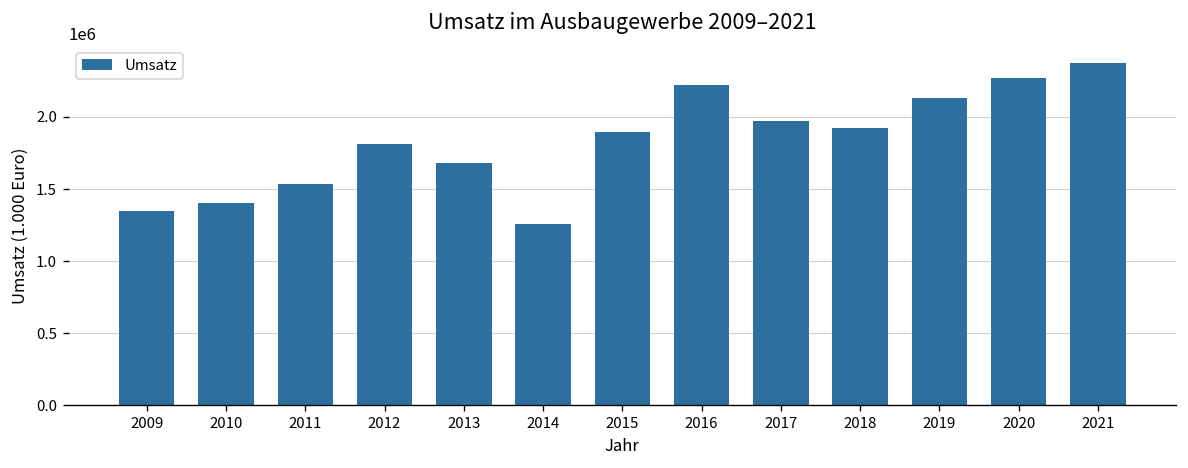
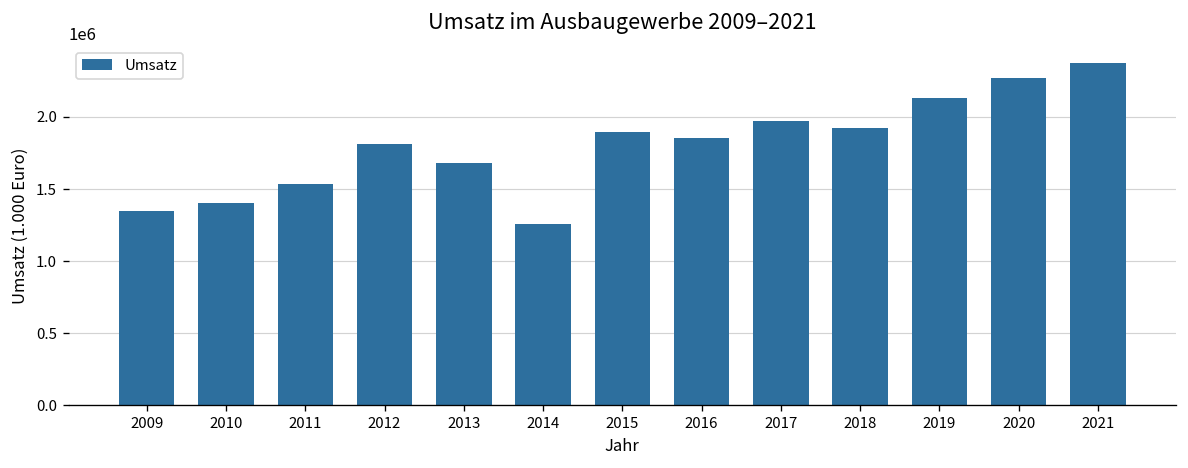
  {
    "2009": 1350000,
    "2010": 1410000,
    "2011": 1540000,
    "2012": 1810000,
    "2013": 1680000,
    "2014": 1260000,
    "2015": 1900000,
-   "2016": 2220000,
+   "2016": 1850000,
    "2017": 1970000,
    "2018": 1920000,
    "2019": 2130000,
    "2020": 2270000,
    "2021": 2380000
  }
